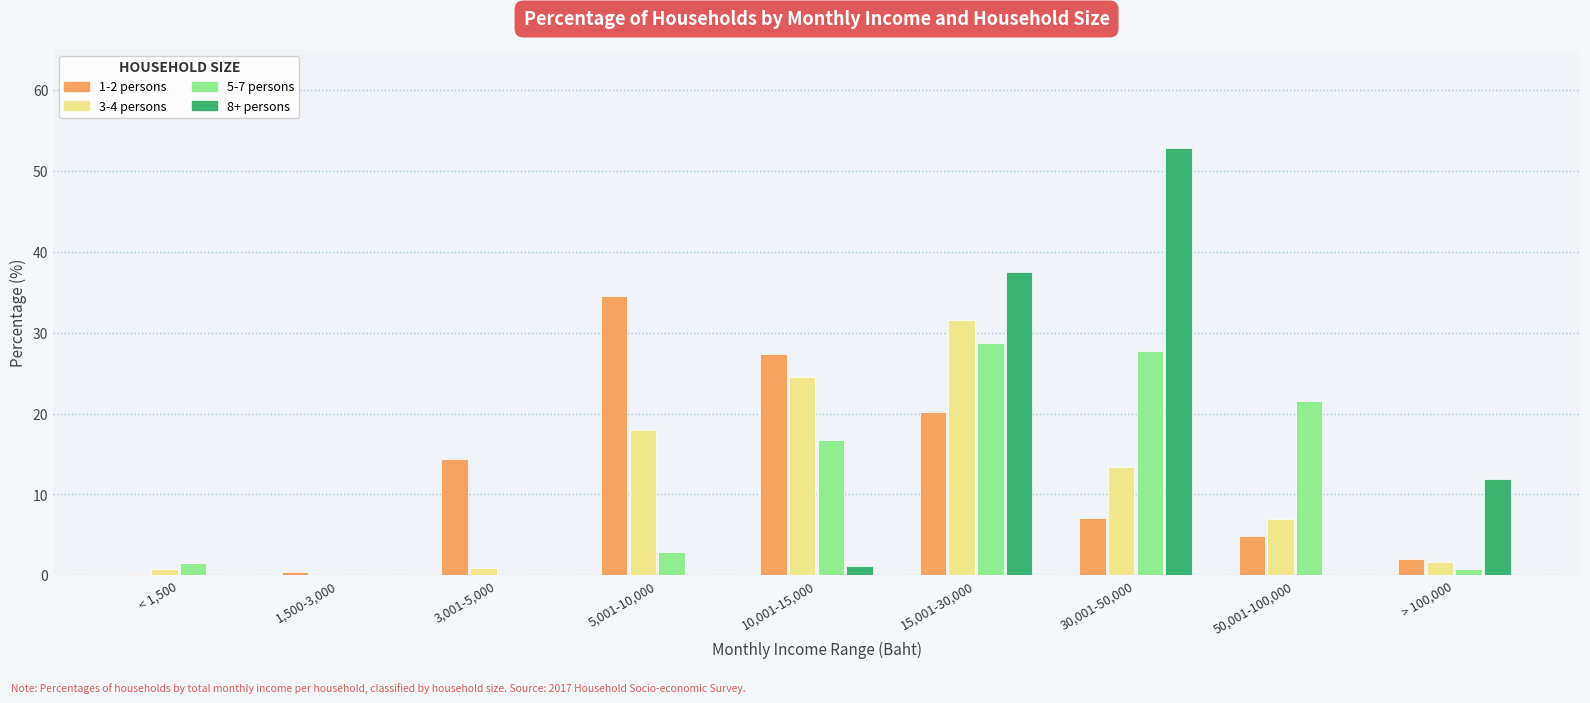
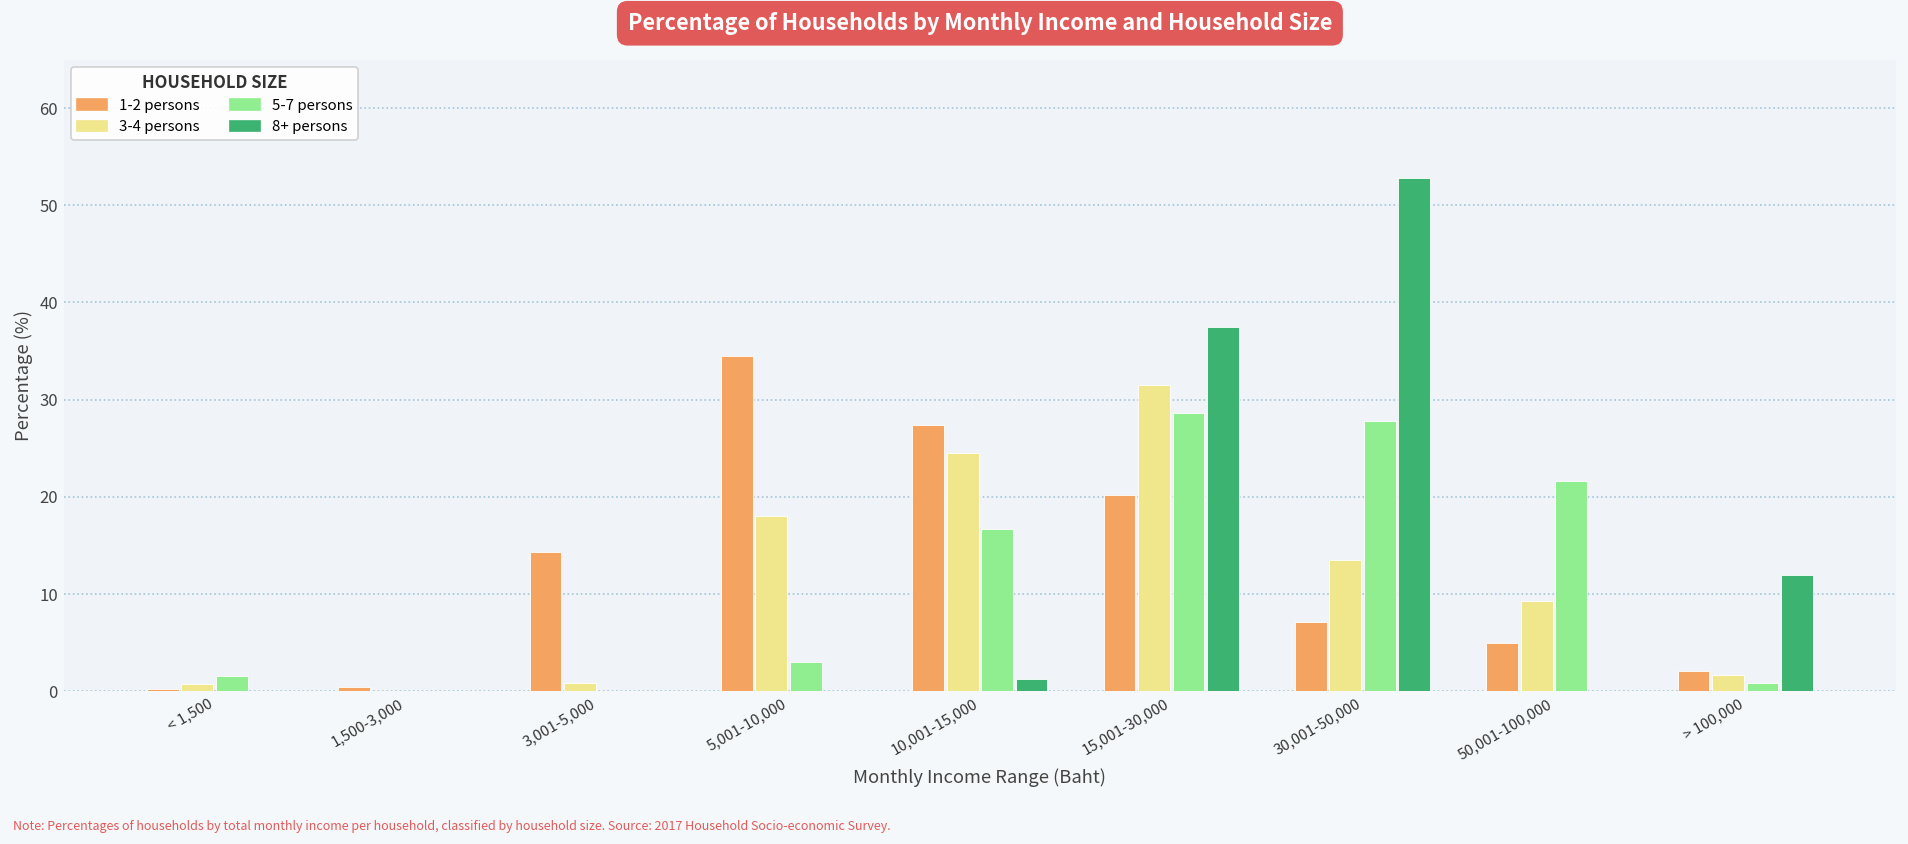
  {
    "1-2 persons": {
      "1,500-3,000": 0,
      "3,001-5,000": 14,
      "5,001-10,000": 34,
      "10,001-15,000": 27,
      "15,001-30,000": 20,
      "30,001-50,000": 7,
      "50,001-100,000": 5,
      "> 100,000": 2
    },
    "3-4 persons": {
      "< 1,500": 1,
      "1,500-3,000": 0,
      "3,001-5,000": 1,
      "5,001-10,000": 18,
      "10,001-15,000": 25,
      "15,001-30,000": 32,
      "30,001-50,000": 13,
-     "50,001-100,000": 7,
+     "50,001-100,000": 9,
      "> 100,000": 2
    },
    "5-7 persons": {
      "< 1,500": 2,
      "1,500-3,000": 0,
      "3,001-5,000": 0,
      "5,001-10,000": 3,
      "10,001-15,000": 17,
      "15,001-30,000": 29,
      "30,001-50,000": 28,
      "50,001-100,000": 22,
      "> 100,000": 1
    },
    "8+ persons": {
      "< 1,500": 0,
      "1,500-3,000": 0,
      "3,001-5,000": 0,
      "5,001-10,000": 0,
      "10,001-15,000": 1,
      "15,001-30,000": 37,
      "30,001-50,000": 53,
      "50,001-100,000": 0,
      "> 100,000": 12
    }
  }
